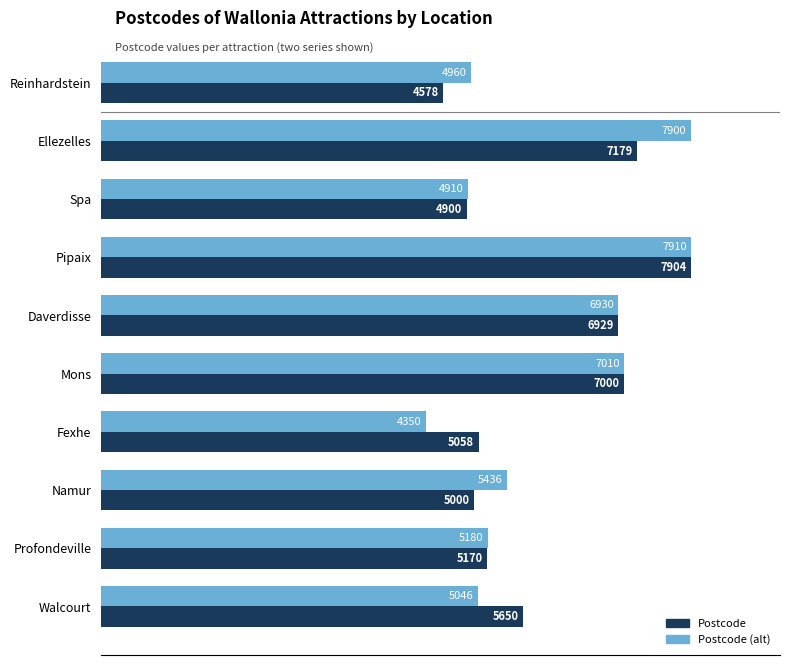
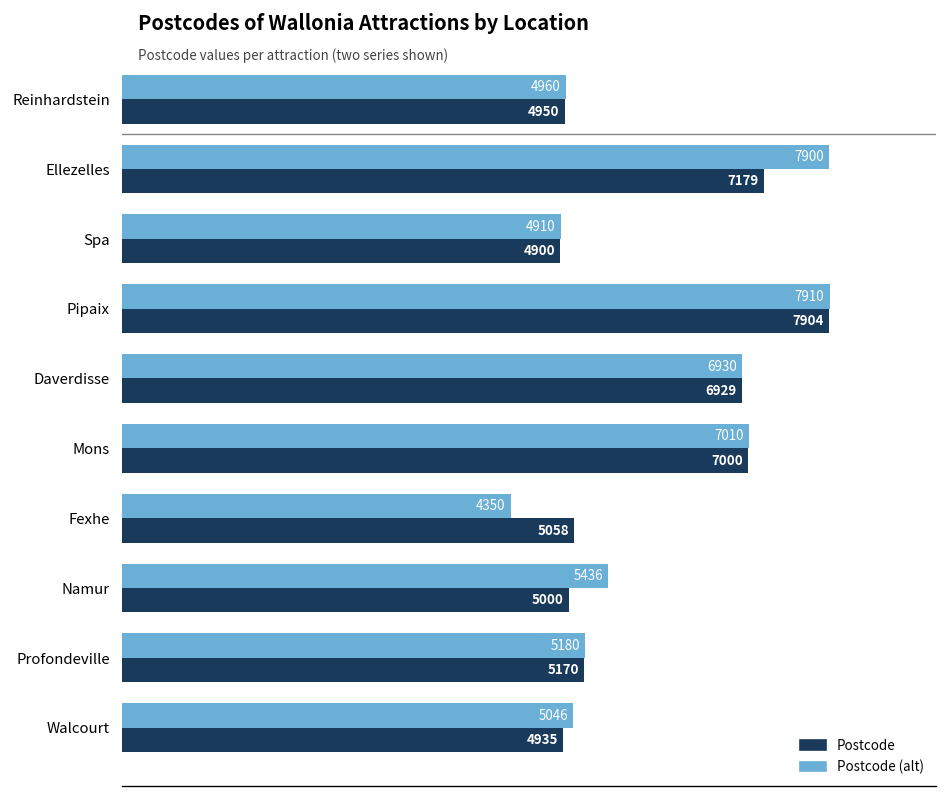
  {
    "Postcode": {
-     "Reinhardstein": 4578,
+     "Reinhardstein": 4950,
      "Ellezelles": 7179,
      "Spa": 4900,
      "Pipaix": 7904,
      "Daverdisse": 6929,
      "Mons": 7000,
      "Fexhe": 5058,
      "Namur": 5000,
      "Profondeville": 5170,
-     "Walcourt": 5650
+     "Walcourt": 4935
    },
    "Postcode (alt)": {
      "Reinhardstein": 4960,
      "Ellezelles": 7900,
      "Spa": 4910,
      "Pipaix": 7910,
      "Daverdisse": 6930,
      "Mons": 7010,
      "Fexhe": 4350,
      "Namur": 5436,
      "Profondeville": 5180,
      "Walcourt": 5046
    }
  }
